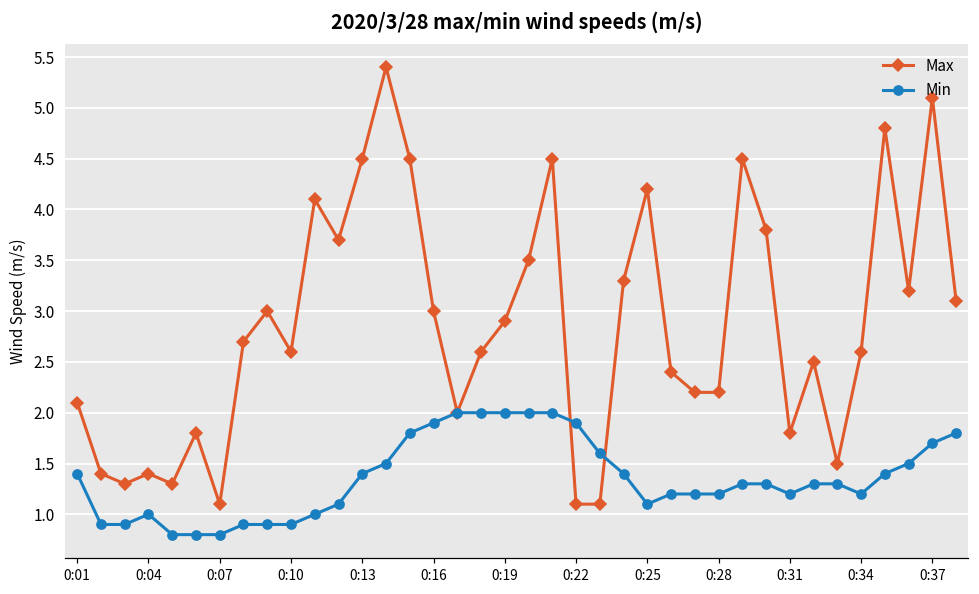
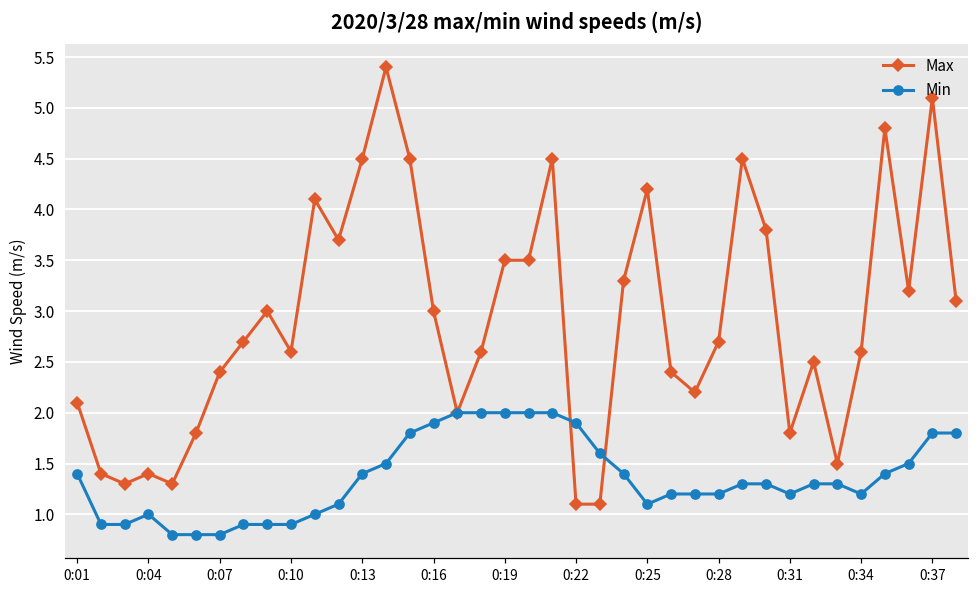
  {
    "Max": {
      "0:01": 2.1,
      "0:04": 1.4,
-     "0:07": 1.1,
+     "0:07": 2.4,
      "0:10": 2.6,
      "0:13": 4.5,
      "0:16": 3.0,
-     "0:19": 2.9,
+     "0:19": 3.5,
      "0:22": 1.1,
      "0:25": 4.2,
-     "0:28": 2.2,
+     "0:28": 2.7,
      "0:31": 1.8,
      "0:34": 2.6,
      "0:37": 5.1
    },
    "Min": {
      "0:01": 1.4,
      "0:04": 1.0,
      "0:07": 0.8,
      "0:10": 0.9,
      "0:13": 1.4,
      "0:16": 1.9,
      "0:19": 2.0,
      "0:22": 1.9,
      "0:25": 1.1,
      "0:28": 1.2,
      "0:31": 1.2,
      "0:34": 1.2,
-     "0:37": 1.7
+     "0:37": 1.8
    }
  }
